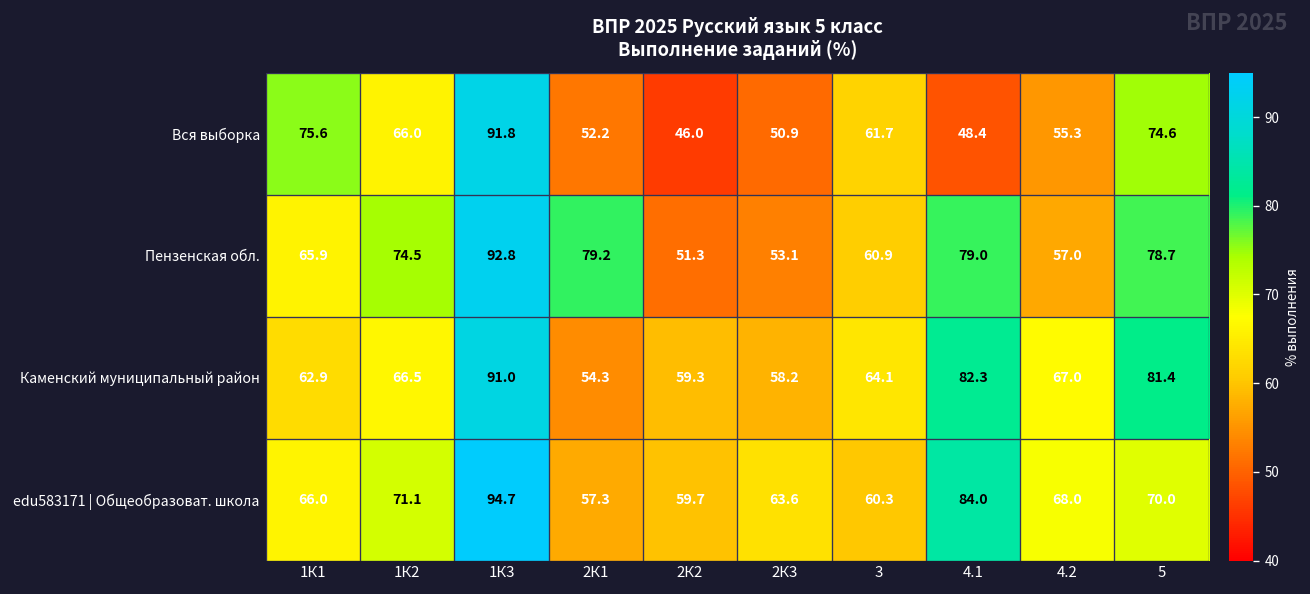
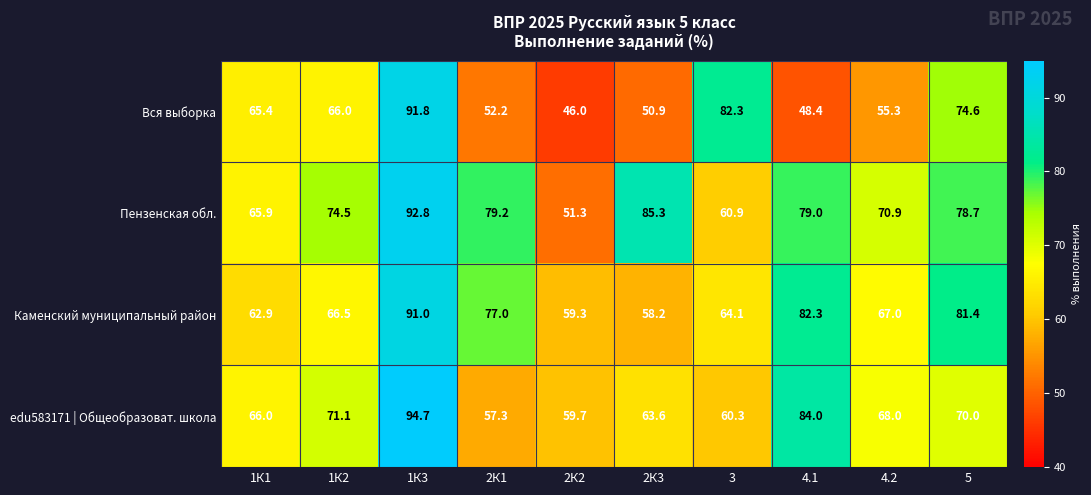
  {
    "Вся выборка": {
-     "1К1": 75.6,
+     "1К1": 65.4,
      "1К2": 66.0,
      "1К3": 91.8,
      "2К1": 52.2,
      "2К2": 46.0,
      "2К3": 50.9,
-     "3": 61.7,
+     "3": 82.3,
      "4.1": 48.4,
      "4.2": 55.3,
      "5": 74.6
    },
    "Пензенская обл.": {
      "1К1": 65.9,
      "1К2": 74.5,
      "1К3": 92.8,
      "2К1": 79.2,
      "2К2": 51.3,
-     "2К3": 53.1,
+     "2К3": 85.3,
      "3": 60.9,
      "4.1": 79.0,
-     "4.2": 57.0,
+     "4.2": 70.9,
      "5": 78.7
    },
    "Каменский муниципальный район": {
      "1К1": 62.9,
      "1К2": 66.5,
      "1К3": 91.0,
-     "2К1": 54.3,
+     "2К1": 77.0,
      "2К2": 59.3,
      "2К3": 58.2,
      "3": 64.1,
      "4.1": 82.3,
      "4.2": 67.0,
      "5": 81.4
    },
    "edu583171 | Общеобразоват. школа": {
      "1К1": 66.0,
      "1К2": 71.1,
      "1К3": 94.7,
      "2К1": 57.3,
      "2К2": 59.7,
      "2К3": 63.6,
      "3": 60.3,
      "4.1": 84.0,
      "4.2": 68.0,
      "5": 70.0
    }
  }
